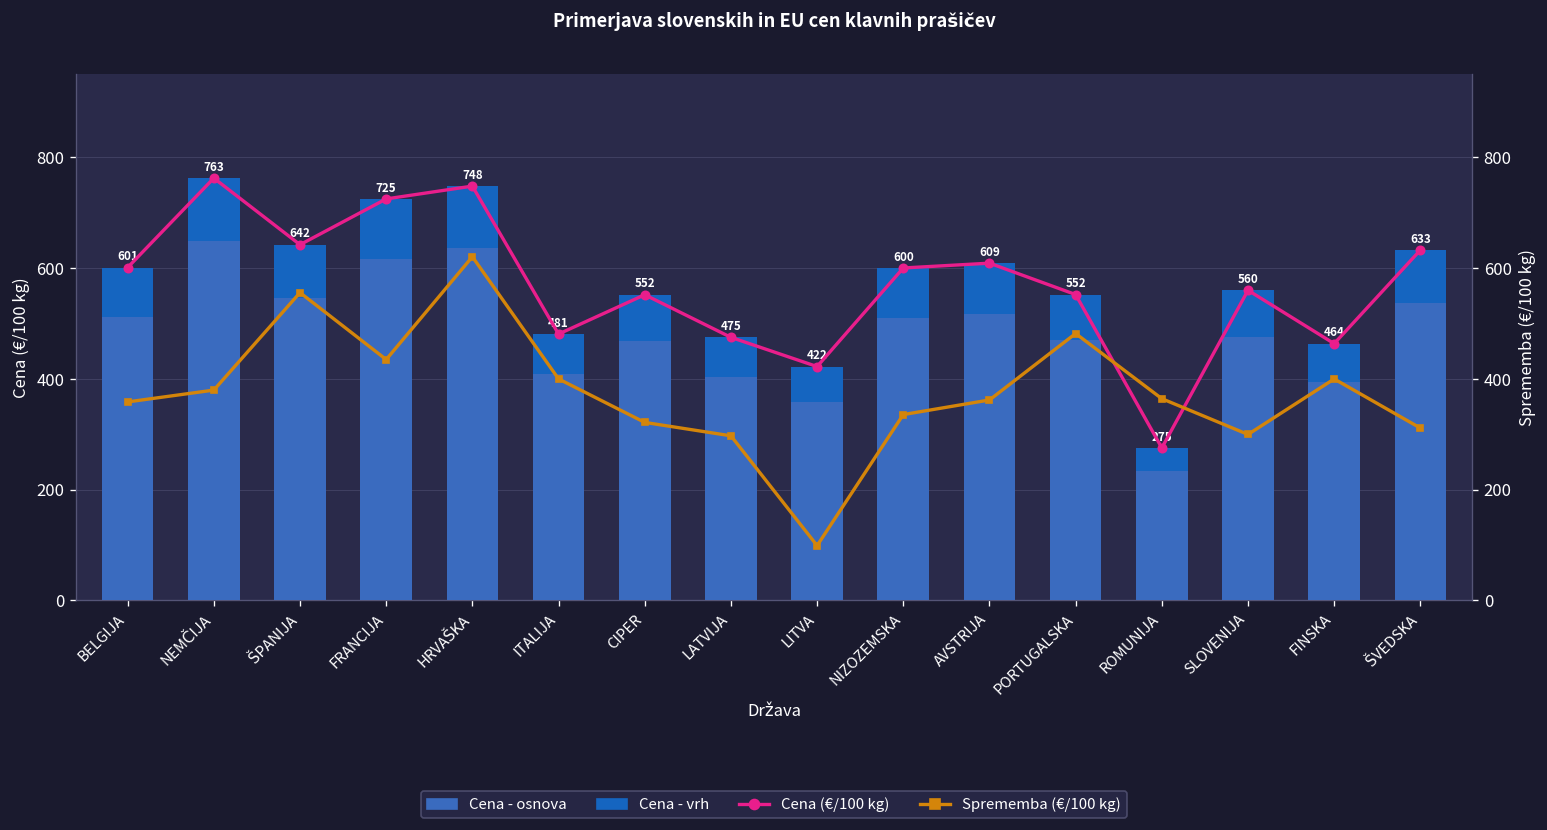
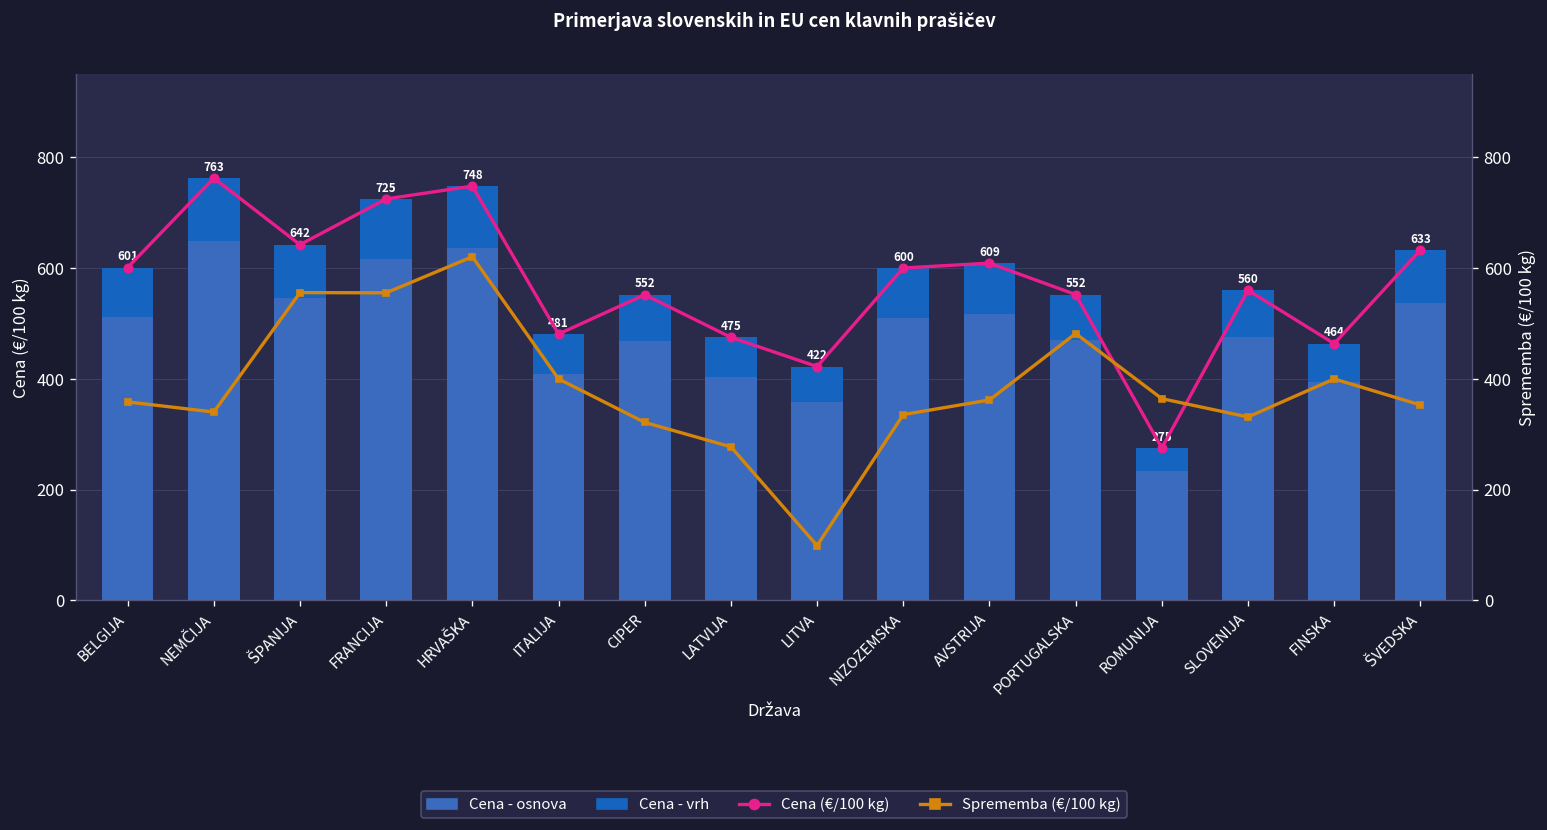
  {
    "Cena (€/100 kg)": {
      "BELGIJA": 601,
      "NEMČIJA": 763,
      "ŠPANIJA": 642,
      "FRANCIJA": 725,
      "HRVAŠKA": 748,
      "ITALIJA": 481,
      "CIPER": 552,
      "LATVIJA": 475,
      "LITVA": 422,
      "NIZOZEMSKA": 600,
      "AVSTRIJA": 609,
      "PORTUGALSKA": 552,
      "ROMUNIJA": 275,
      "SLOVENIJA": 560,
      "FINSKA": 464,
      "ŠVEDSKA": 633
    },
    "Sprememba (€/100 kg)": {
      "BELGIJA": 360,
-     "NEMČIJA": 380,
+     "NEMČIJA": 340,
      "ŠPANIJA": 560,
-     "FRANCIJA": 440,
+     "FRANCIJA": 560,
      "HRVAŠKA": 620,
      "ITALIJA": 400,
      "CIPER": 320,
-     "LATVIJA": 300,
+     "LATVIJA": 280,
      "LITVA": 100,
      "NIZOZEMSKA": 340,
      "AVSTRIJA": 360,
      "PORTUGALSKA": 480,
      "ROMUNIJA": 360,
-     "SLOVENIJA": 300,
+     "SLOVENIJA": 330,
      "FINSKA": 400,
-     "ŠVEDSKA": 310
+     "ŠVEDSKA": 350
    }
  }
